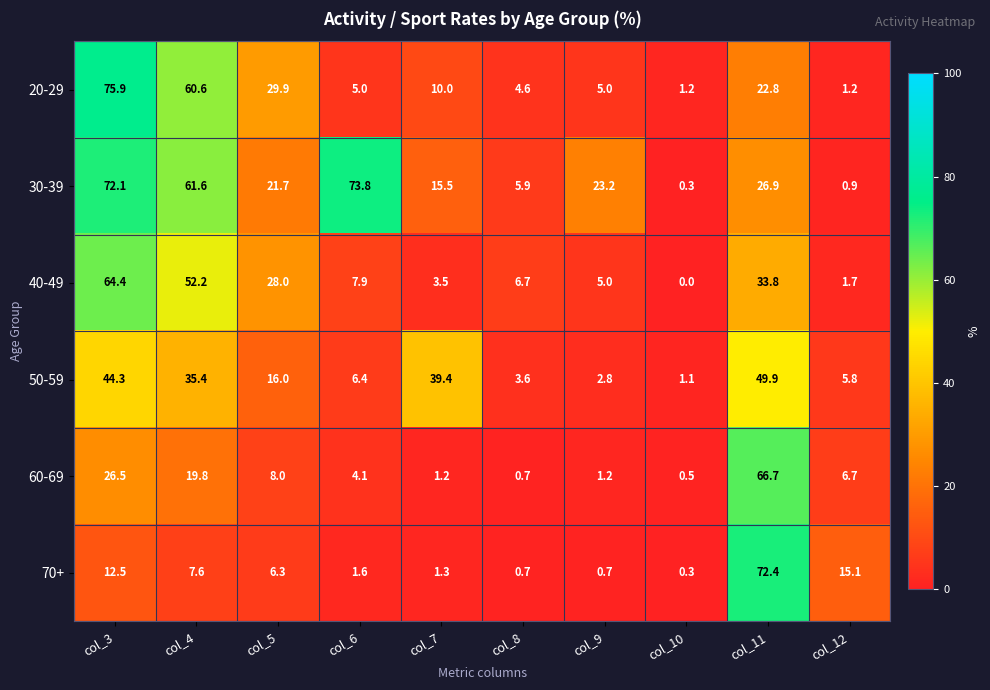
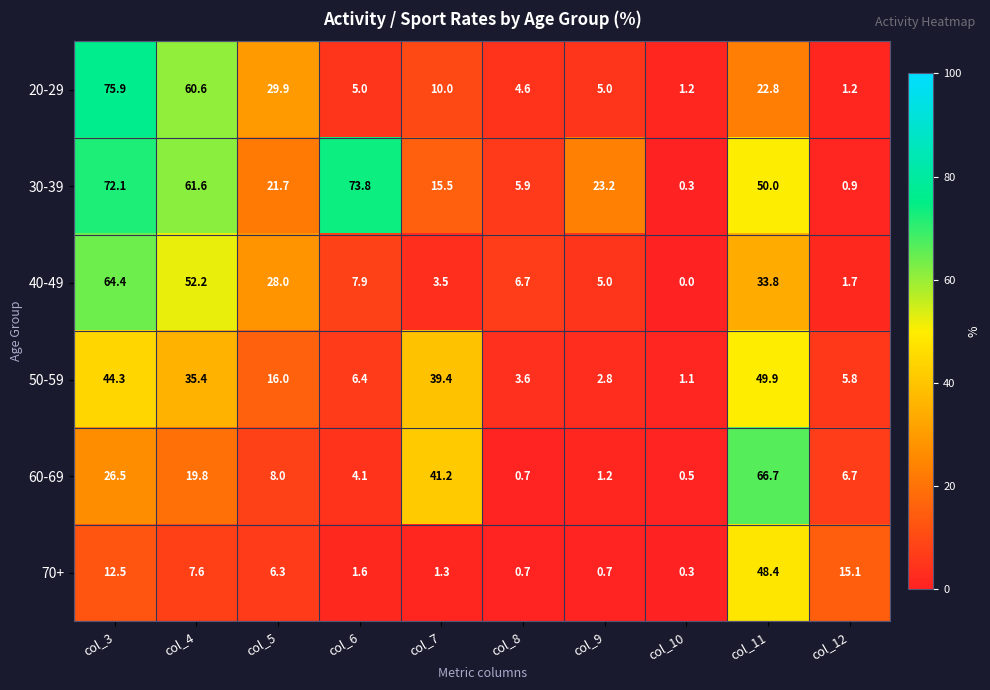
  {
    "20-29": {
      "col_3": 75.9,
      "col_4": 60.6,
      "col_5": 29.9,
      "col_6": 5.0,
      "col_7": 10.0,
      "col_8": 4.6,
      "col_9": 5.0,
      "col_10": 1.2,
      "col_11": 22.8,
      "col_12": 1.2
    },
    "30-39": {
      "col_3": 72.1,
      "col_4": 61.6,
      "col_5": 21.7,
      "col_6": 73.8,
      "col_7": 15.5,
      "col_8": 5.9,
      "col_9": 23.2,
      "col_10": 0.3,
-     "col_11": 26.9,
+     "col_11": 50.0,
      "col_12": 0.9
    },
    "40-49": {
      "col_3": 64.4,
      "col_4": 52.2,
      "col_5": 28.0,
      "col_6": 7.9,
      "col_7": 3.5,
      "col_8": 6.7,
      "col_9": 5.0,
      "col_10": 0.0,
      "col_11": 33.8,
      "col_12": 1.7
    },
    "50-59": {
      "col_3": 44.3,
      "col_4": 35.4,
      "col_5": 16.0,
      "col_6": 6.4,
      "col_7": 39.4,
      "col_8": 3.6,
      "col_9": 2.8,
      "col_10": 1.1,
      "col_11": 49.9,
      "col_12": 5.8
    },
    "60-69": {
      "col_3": 26.5,
      "col_4": 19.8,
      "col_5": 8.0,
      "col_6": 4.1,
-     "col_7": 1.2,
+     "col_7": 41.2,
      "col_8": 0.7,
      "col_9": 1.2,
      "col_10": 0.5,
      "col_11": 66.7,
      "col_12": 6.7
    },
    "70+": {
      "col_3": 12.5,
      "col_4": 7.6,
      "col_5": 6.3,
      "col_6": 1.6,
      "col_7": 1.3,
      "col_8": 0.7,
      "col_9": 0.7,
      "col_10": 0.3,
-     "col_11": 72.4,
+     "col_11": 48.4,
      "col_12": 15.1
    }
  }
